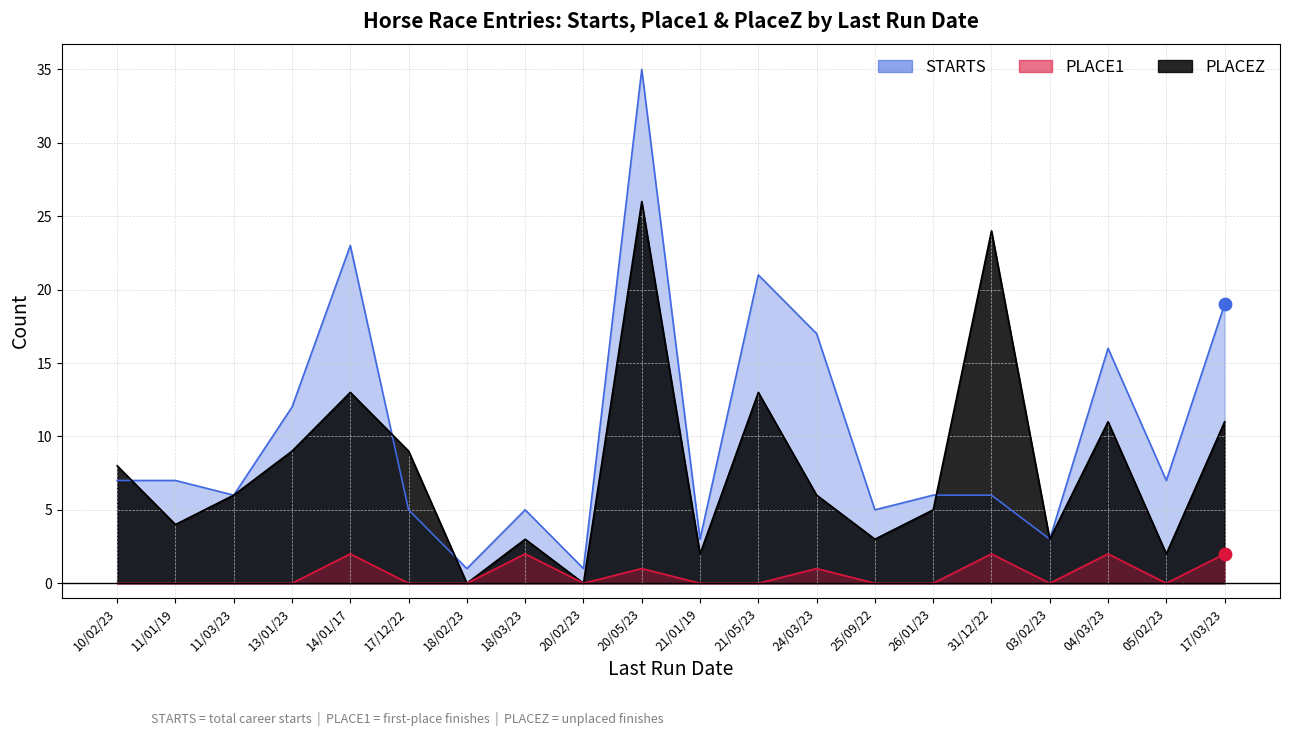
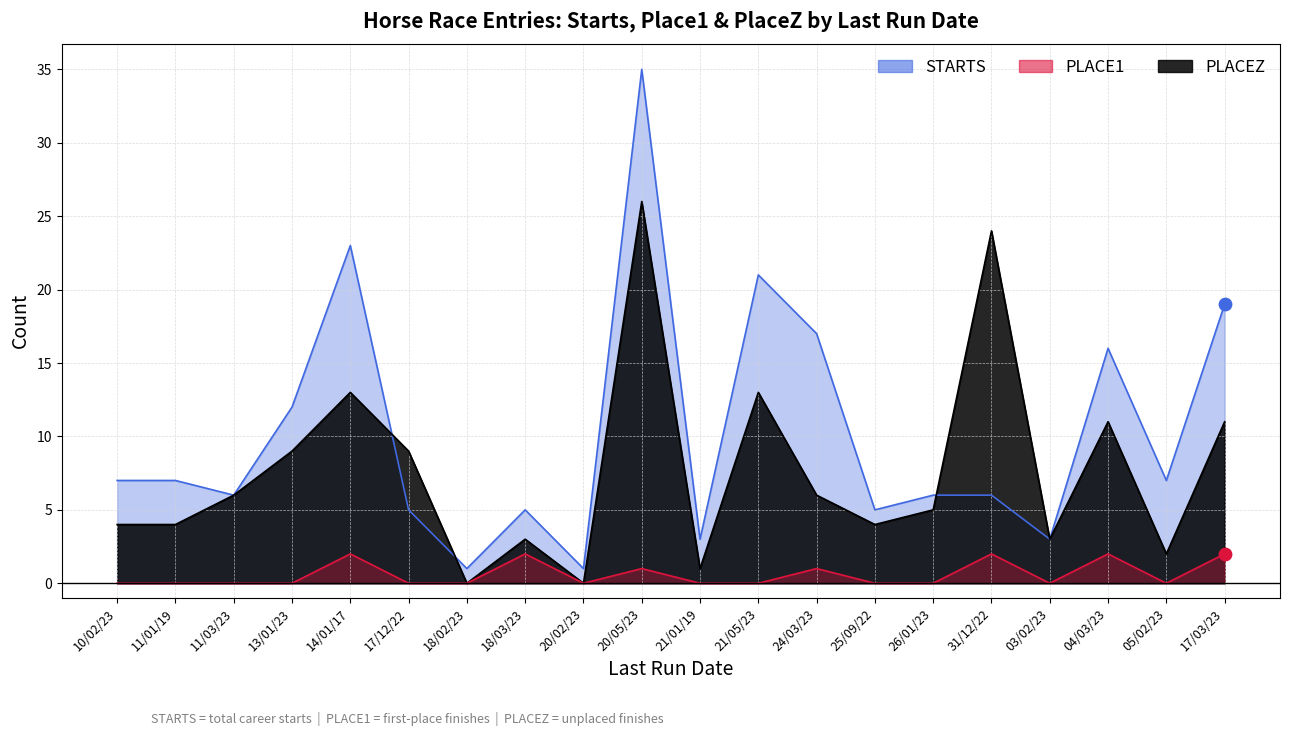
  {
    "PLACEZ": {
-     "10/02/23": 8,
+     "10/02/23": 4,
      "11/01/19": 4,
      "13/01/23": 9,
      "14/01/17": 13,
      "17/12/22": 9,
      "18/03/23": 3,
      "20/05/23": 26,
-     "21/01/19": 2,
+     "21/01/19": 1,
      "21/05/23": 13,
      "24/03/23": 6,
-     "25/09/22": 3,
+     "25/09/22": 4,
      "26/01/23": 5,
      "31/12/22": 24,
      "04/03/23": 11,
      "05/02/23": 2,
      "17/03/23": 11
    }
  }
